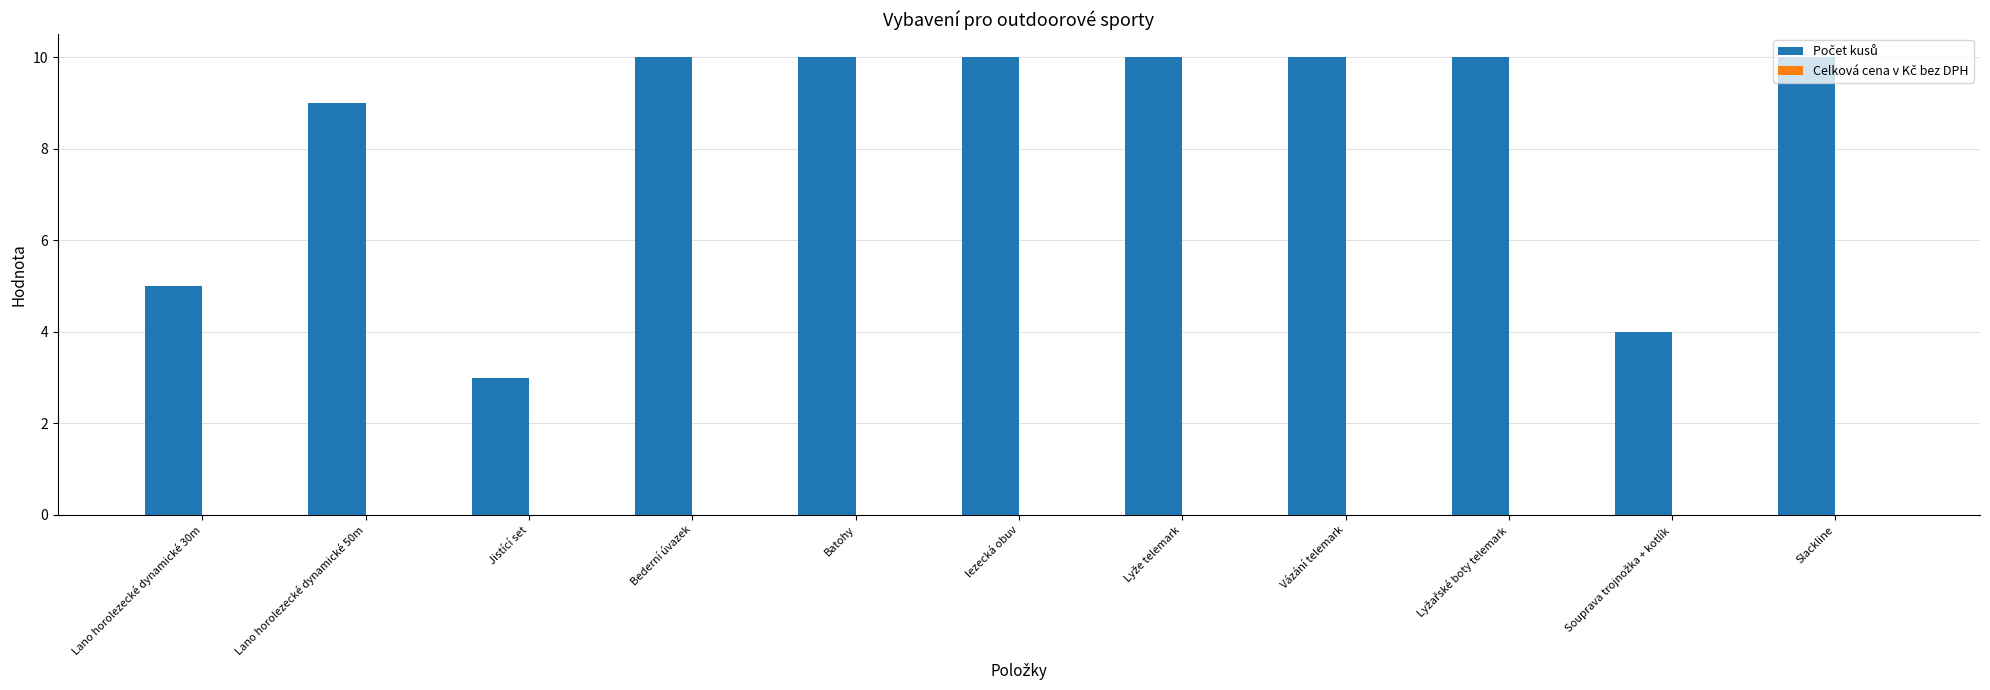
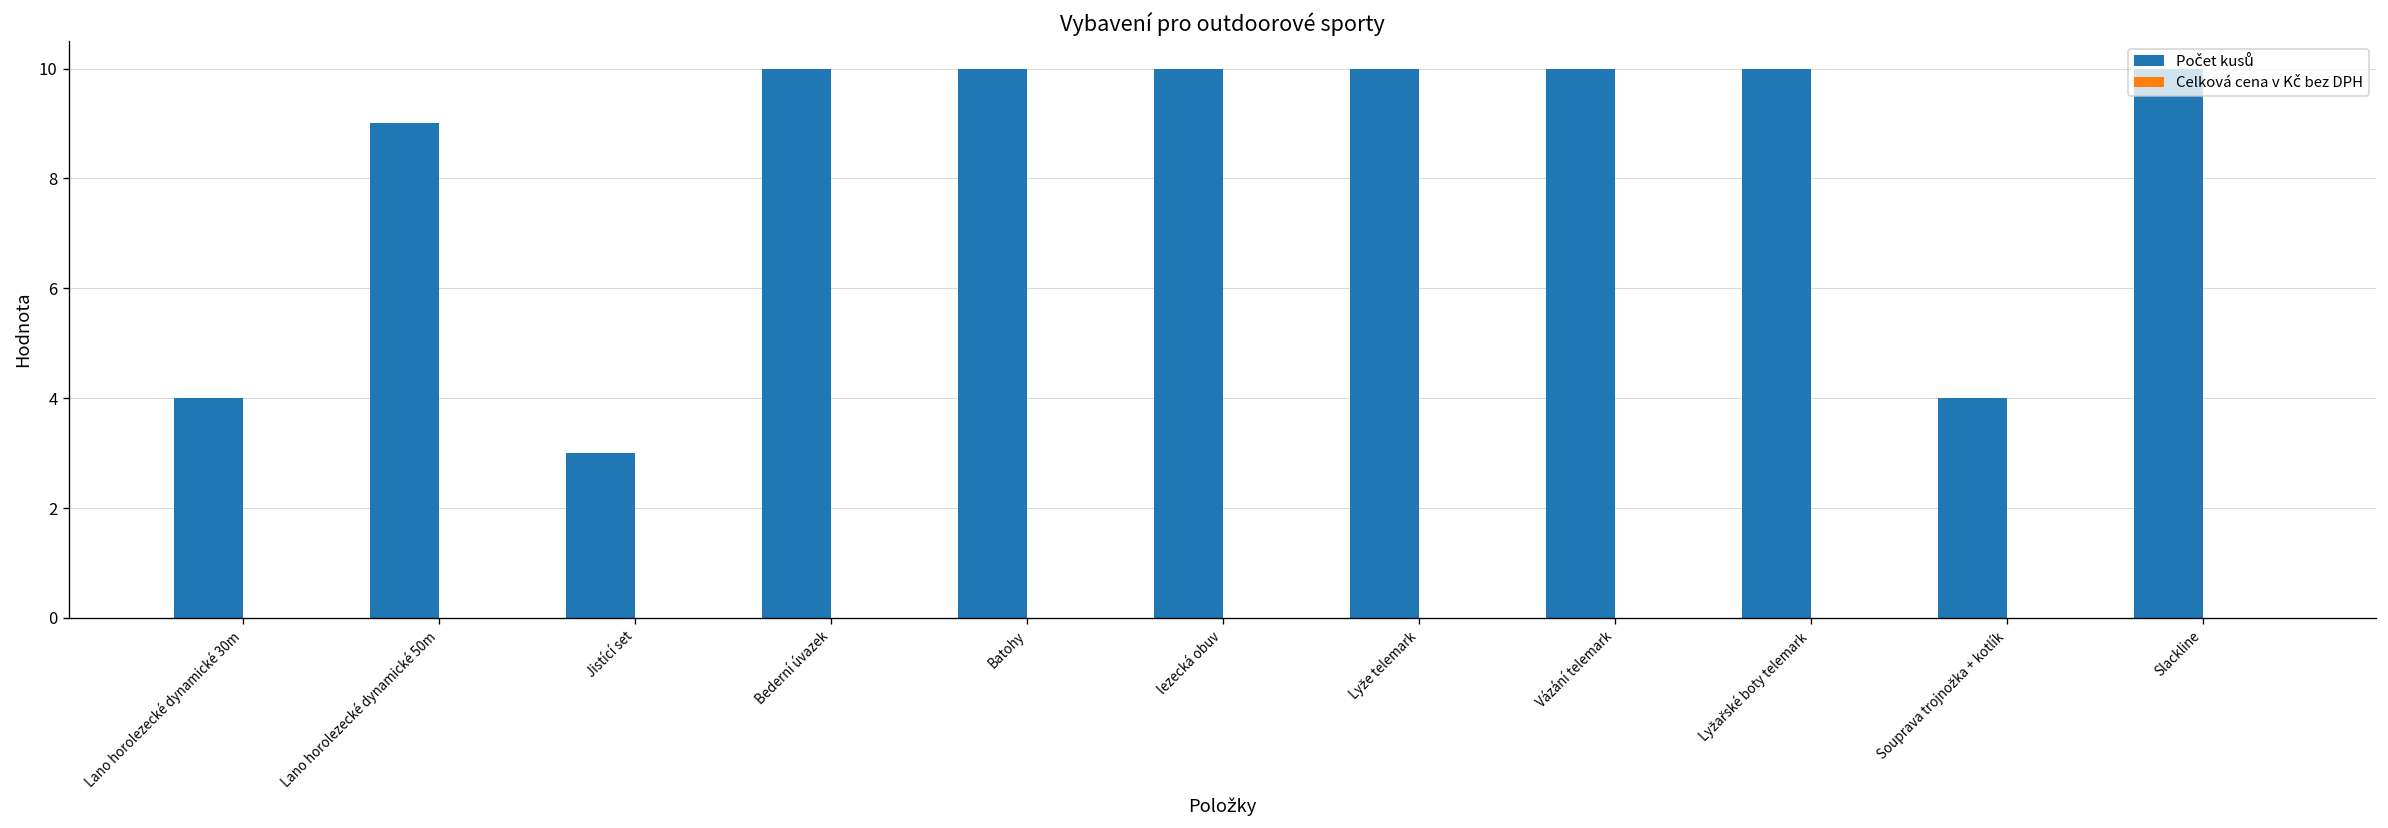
  {
    "Počet kusů": {
-     "Lano horolezecké dynamické 30m": 5,
+     "Lano horolezecké dynamické 30m": 4,
      "Lano horolezecké dynamické 50m": 9,
      "Jistící set": 3,
      "Bederní úvazek": 10,
      "Batohy": 10,
      "lezecká obuv": 10,
      "Lyže telemark": 10,
      "Vázání telemark": 10,
      "Lyžařské boty telemark": 10,
      "Souprava trojnožka + kotlík": 4
    },
    "Celková cena v Kč bez DPH": {
      "Lano horolezecké dynamické 30m": 0,
      "Lano horolezecké dynamické 50m": 0,
      "Jistící set": 0,
      "Bederní úvazek": 0,
      "Batohy": 0,
      "lezecká obuv": 0,
      "Lyže telemark": 0,
      "Vázání telemark": 0,
      "Lyžařské boty telemark": 0,
      "Souprava trojnožka + kotlík": 0,
      "Slackline": 0
    }
  }
